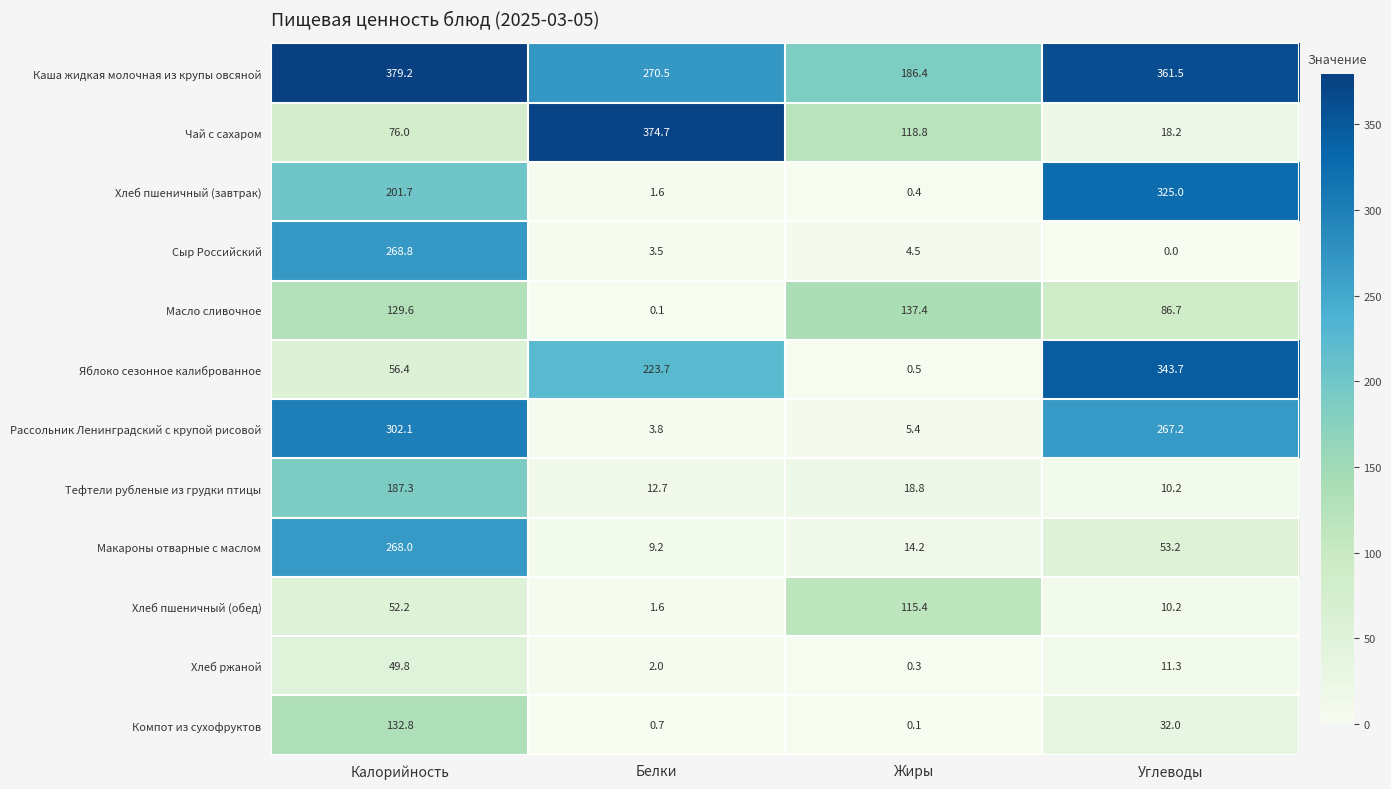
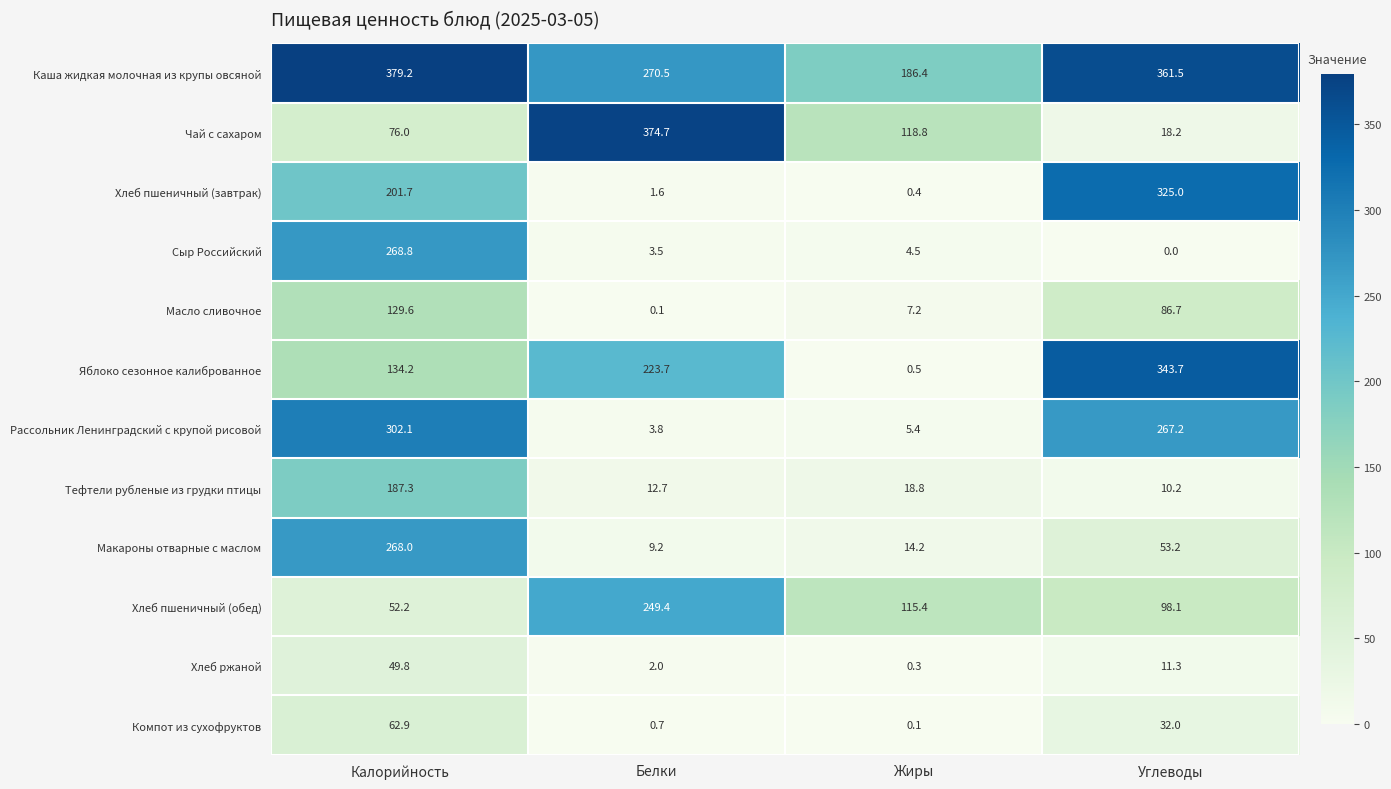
  {
    "Каша жидкая молочная из крупы овсяной": {
      "Калорийность": 379.2,
      "Белки": 270.5,
      "Жиры": 186.4,
      "Углеводы": 361.5
    },
    "Чай с сахаром": {
      "Калорийность": 76.0,
      "Белки": 374.7,
      "Жиры": 118.8,
      "Углеводы": 18.2
    },
    "Хлеб пшеничный (завтрак)": {
      "Калорийность": 201.7,
      "Белки": 1.6,
      "Жиры": 0.4,
      "Углеводы": 325.0
    },
    "Сыр Российский": {
      "Калорийность": 268.8,
      "Белки": 3.5,
      "Жиры": 4.5,
      "Углеводы": 0.0
    },
    "Масло сливочное": {
      "Калорийность": 129.6,
      "Белки": 0.1,
-     "Жиры": 137.4,
+     "Жиры": 7.2,
      "Углеводы": 86.7
    },
    "Яблоко сезонное калиброванное": {
-     "Калорийность": 56.4,
+     "Калорийность": 134.2,
      "Белки": 223.7,
      "Жиры": 0.5,
      "Углеводы": 343.7
    },
    "Рассольник Ленинградский с крупой рисовой": {
      "Калорийность": 302.1,
      "Белки": 3.8,
      "Жиры": 5.4,
      "Углеводы": 267.2
    },
    "Тефтели рубленые из грудки птицы": {
      "Калорийность": 187.3,
      "Белки": 12.7,
      "Жиры": 18.8,
      "Углеводы": 10.2
    },
    "Макароны отварные с маслом": {
      "Калорийность": 268.0,
      "Белки": 9.2,
      "Жиры": 14.2,
      "Углеводы": 53.2
    },
    "Хлеб пшеничный (обед)": {
      "Калорийность": 52.2,
-     "Белки": 1.6,
+     "Белки": 249.4,
      "Жиры": 115.4,
-     "Углеводы": 10.2
+     "Углеводы": 98.1
    },
    "Хлеб ржаной": {
      "Калорийность": 49.8,
      "Белки": 2.0,
      "Жиры": 0.3,
      "Углеводы": 11.3
    },
    "Компот из сухофруктов": {
-     "Калорийность": 132.8,
+     "Калорийность": 62.9,
      "Белки": 0.7,
      "Жиры": 0.1,
      "Углеводы": 32.0
    }
  }
